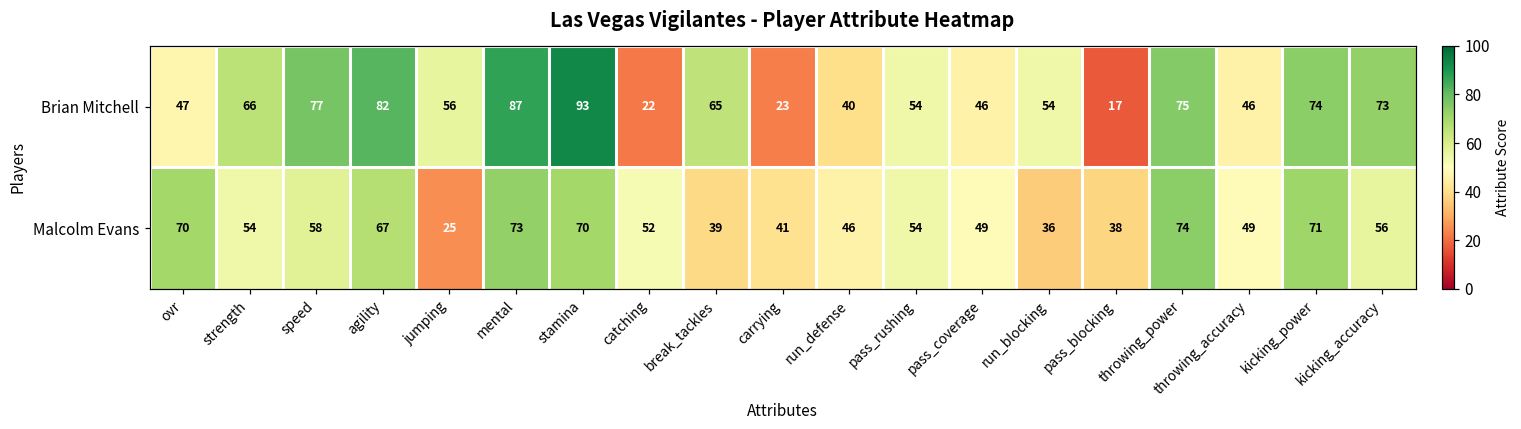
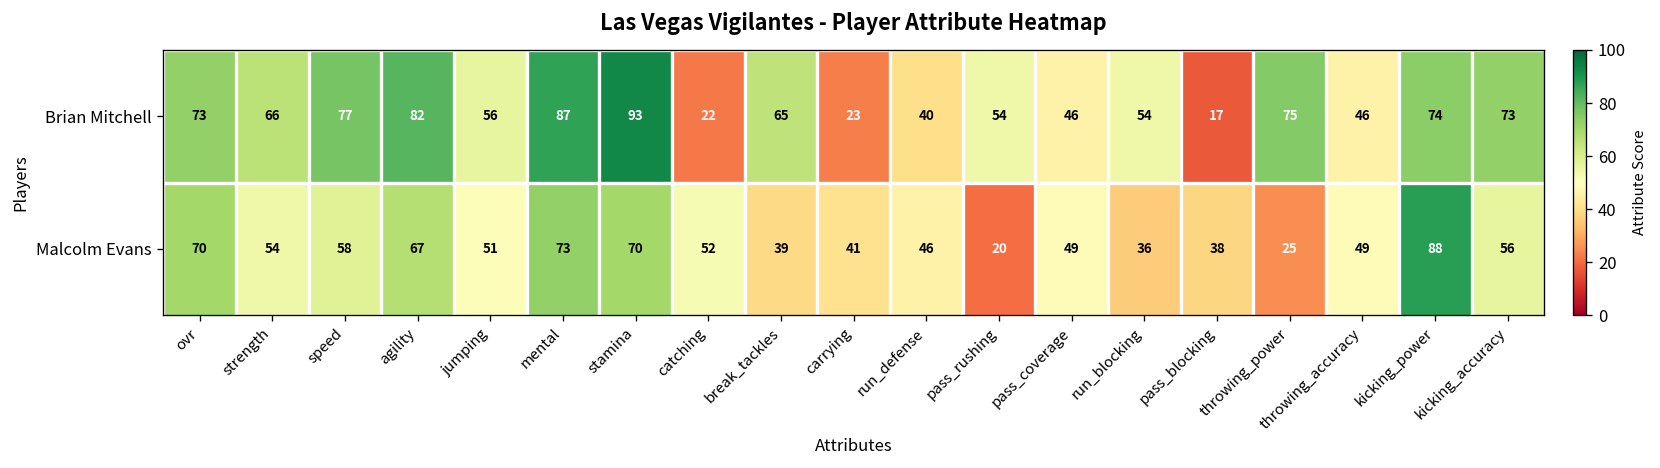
  {
    "Brian Mitchell": {
-     "ovr": 47,
+     "ovr": 73,
      "strength": 66,
      "speed": 77,
      "agility": 82,
      "jumping": 56,
      "mental": 87,
      "stamina": 93,
      "catching": 22,
      "break_tackles": 65,
      "carrying": 23,
      "run_defense": 40,
      "pass_rushing": 54,
      "pass_coverage": 46,
      "run_blocking": 54,
      "pass_blocking": 17,
      "throwing_power": 75,
      "throwing_accuracy": 46,
      "kicking_power": 74,
      "kicking_accuracy": 73
    },
    "Malcolm Evans": {
      "ovr": 70,
      "strength": 54,
      "speed": 58,
      "agility": 67,
-     "jumping": 25,
+     "jumping": 51,
      "mental": 73,
      "stamina": 70,
      "catching": 52,
      "break_tackles": 39,
      "carrying": 41,
      "run_defense": 46,
-     "pass_rushing": 54,
+     "pass_rushing": 20,
      "pass_coverage": 49,
      "run_blocking": 36,
      "pass_blocking": 38,
-     "throwing_power": 74,
+     "throwing_power": 25,
      "throwing_accuracy": 49,
-     "kicking_power": 71,
+     "kicking_power": 88,
      "kicking_accuracy": 56
    }
  }
